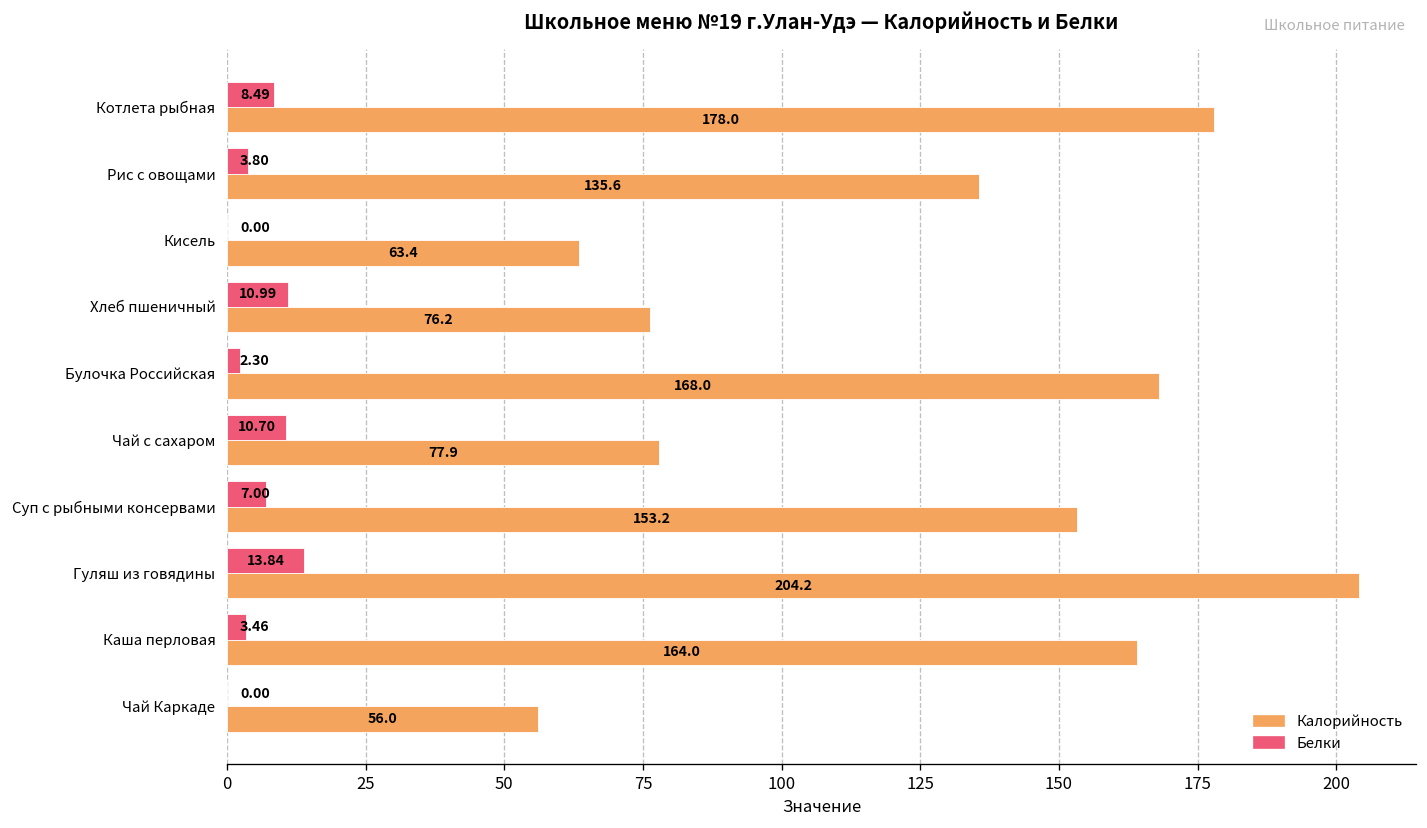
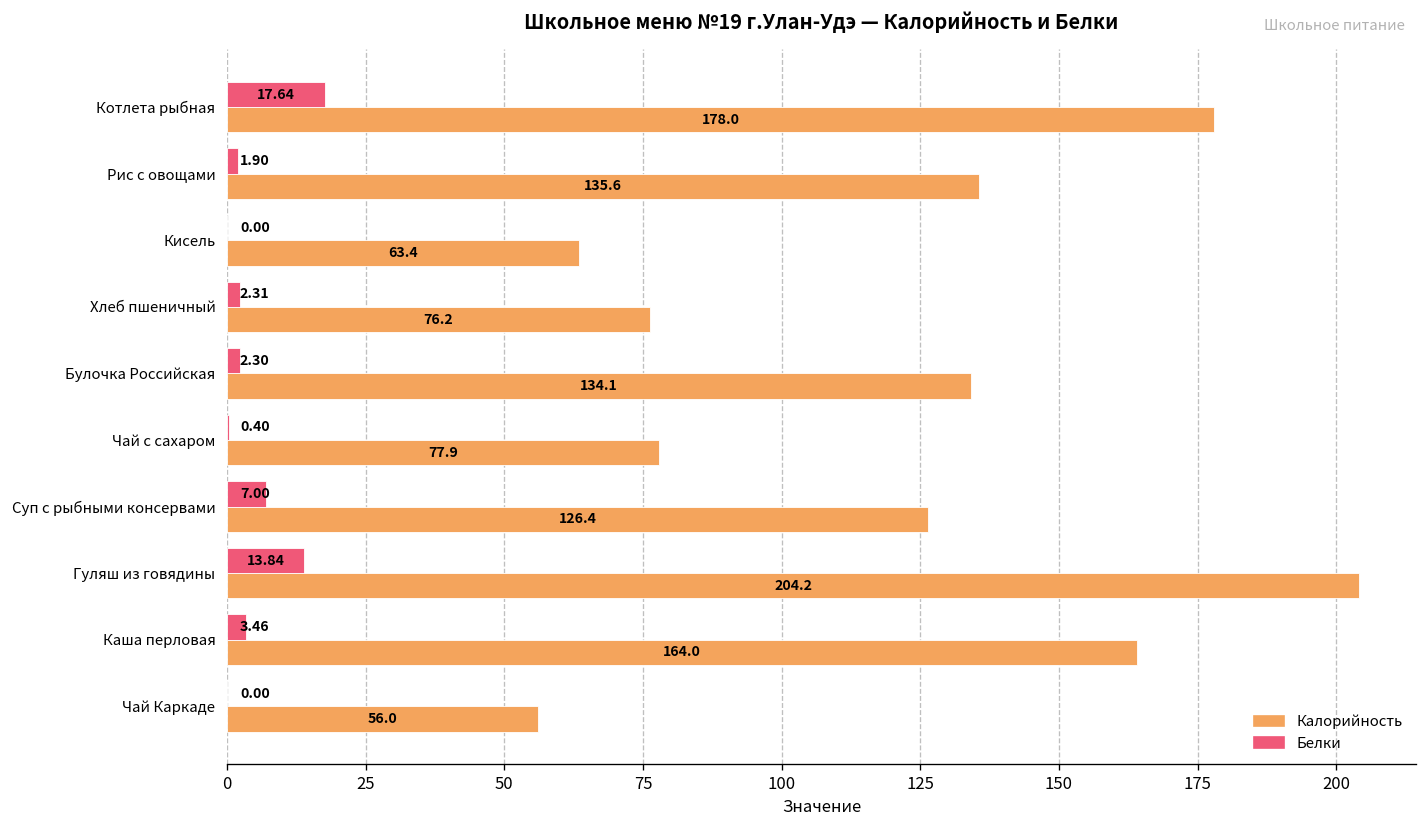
  {
    "Калорийность": {
      "Котлета рыбная": 178.0,
      "Рис с овощами": 135.6,
      "Кисель": 63.4,
      "Хлеб пшеничный": 76.2,
-     "Булочка Российская": 168.0,
+     "Булочка Российская": 134.1,
      "Чай с сахаром": 77.9,
-     "Суп с рыбными консервами": 153.2,
+     "Суп с рыбными консервами": 126.4,
      "Гуляш из говядины": 204.2,
      "Каша перловая": 164.0,
      "Чай Каркаде": 56.0
    },
    "Белки": {
-     "Котлета рыбная": 8.49,
-     "Рис с овощами": 3.80,
+     "Котлета рыбная": 17.64,
+     "Рис с овощами": 1.90,
      "Кисель": 0.00,
-     "Хлеб пшеничный": 10.99,
+     "Хлеб пшеничный": 2.31,
      "Булочка Российская": 2.30,
-     "Чай с сахаром": 10.70,
+     "Чай с сахаром": 0.40,
      "Суп с рыбными консервами": 7.00,
      "Гуляш из говядины": 13.84,
      "Каша перловая": 3.46,
      "Чай Каркаде": 0.00
    }
  }
